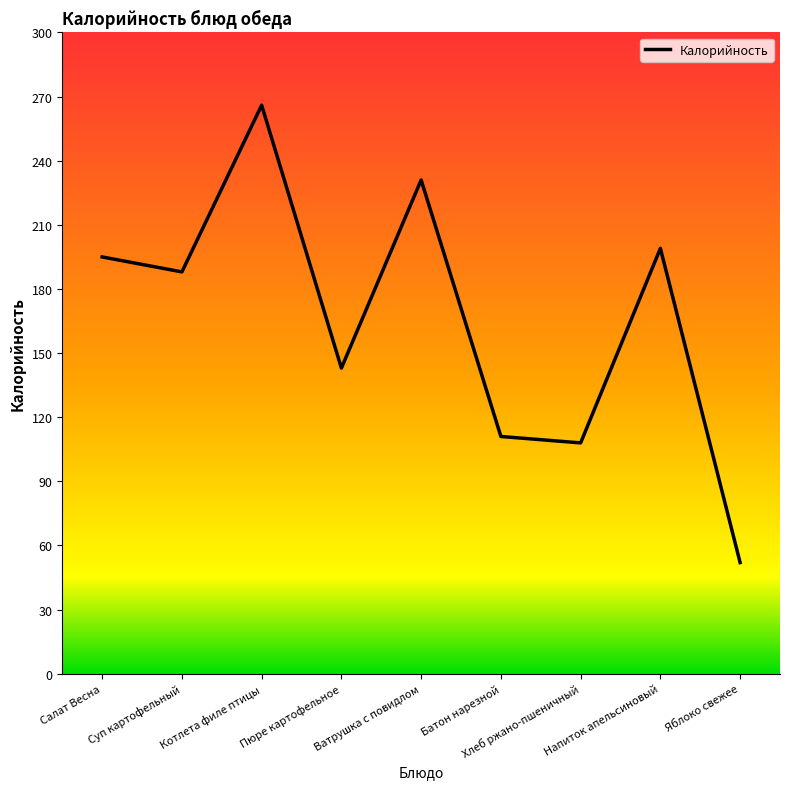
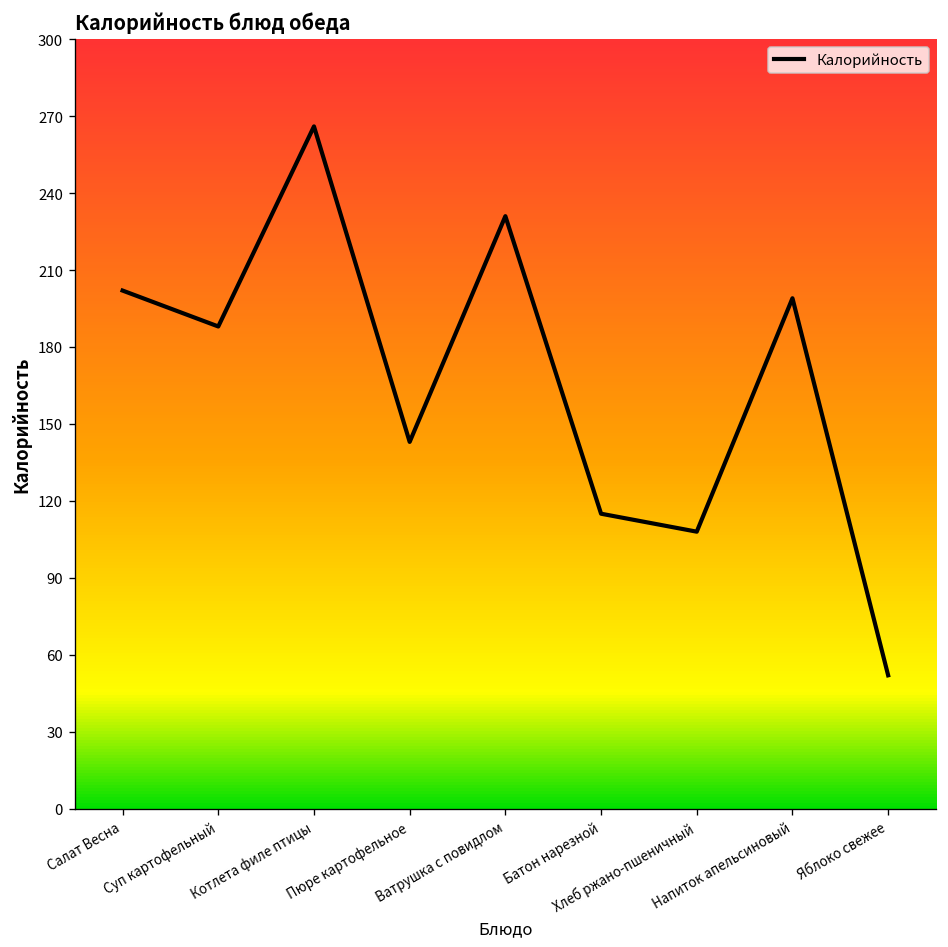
  {
-   "Салат Весна": 195,
+   "Салат Весна": 202,
    "Суп картофельный": 188,
    "Котлета филе птицы": 266,
    "Пюре картофельное": 143,
    "Ватрушка с повидлом": 231,
-   "Батон нарезной": 111,
+   "Батон нарезной": 115,
    "Хлеб ржано-пшеничный": 108,
    "Напиток апельсиновый": 199,
    "Яблоко свежее": 52
  }
